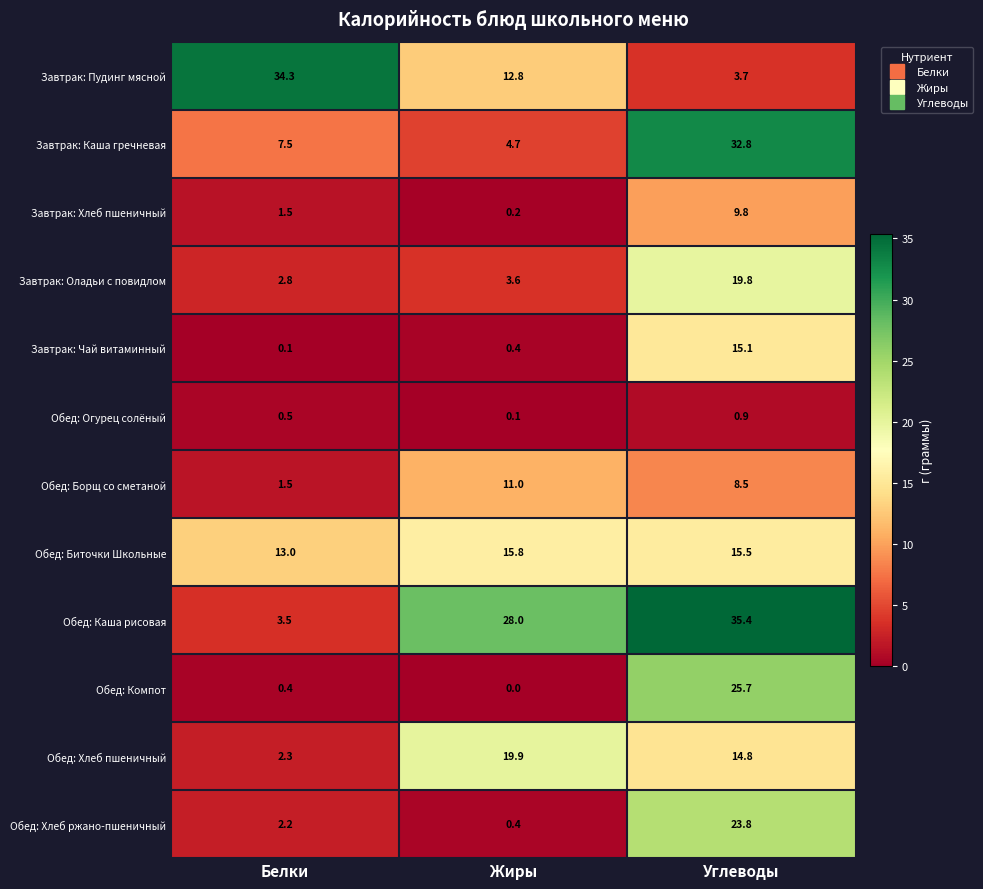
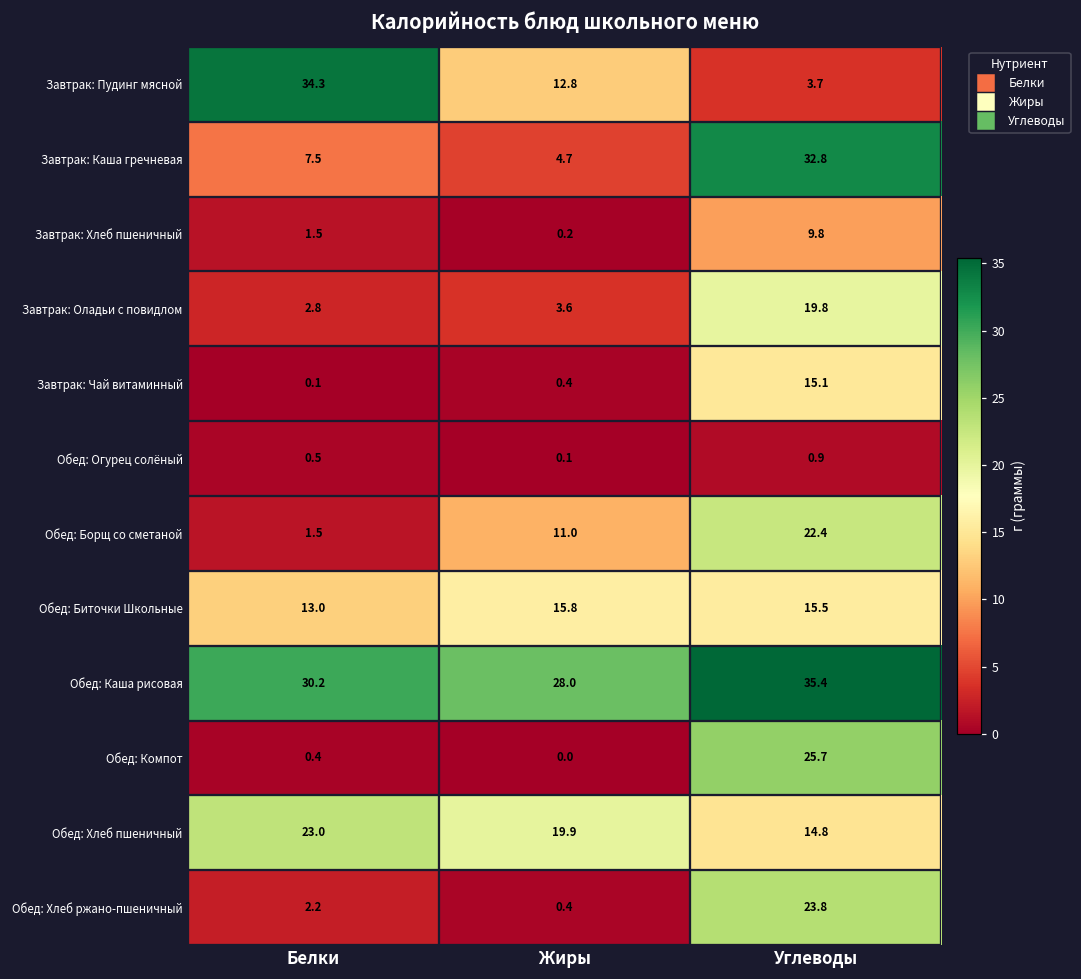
  {
    "Завтрак: Пудинг мясной": {
      "Белки": 34.3,
      "Жиры": 12.8,
      "Углеводы": 3.7
    },
    "Завтрак: Каша гречневая": {
      "Белки": 7.5,
      "Жиры": 4.7,
      "Углеводы": 32.8
    },
    "Завтрак: Хлеб пшеничный": {
      "Белки": 1.5,
      "Жиры": 0.2,
      "Углеводы": 9.8
    },
    "Завтрак: Оладьи с повидлом": {
      "Белки": 2.8,
      "Жиры": 3.6,
      "Углеводы": 19.8
    },
    "Завтрак: Чай витаминный": {
      "Белки": 0.1,
      "Жиры": 0.4,
      "Углеводы": 15.1
    },
    "Обед: Огурец солёный": {
      "Белки": 0.5,
      "Жиры": 0.1,
      "Углеводы": 0.9
    },
    "Обед: Борщ со сметаной": {
      "Белки": 1.5,
      "Жиры": 11.0,
-     "Углеводы": 8.5
+     "Углеводы": 22.4
    },
    "Обед: Биточки Школьные": {
      "Белки": 13.0,
      "Жиры": 15.8,
      "Углеводы": 15.5
    },
    "Обед: Каша рисовая": {
-     "Белки": 3.5,
+     "Белки": 30.2,
      "Жиры": 28.0,
      "Углеводы": 35.4
    },
    "Обед: Компот": {
      "Белки": 0.4,
      "Жиры": 0.0,
      "Углеводы": 25.7
    },
    "Обед: Хлеб пшеничный": {
-     "Белки": 2.3,
+     "Белки": 23.0,
      "Жиры": 19.9,
      "Углеводы": 14.8
    },
    "Обед: Хлеб ржано-пшеничный": {
      "Белки": 2.2,
      "Жиры": 0.4,
      "Углеводы": 23.8
    }
  }
